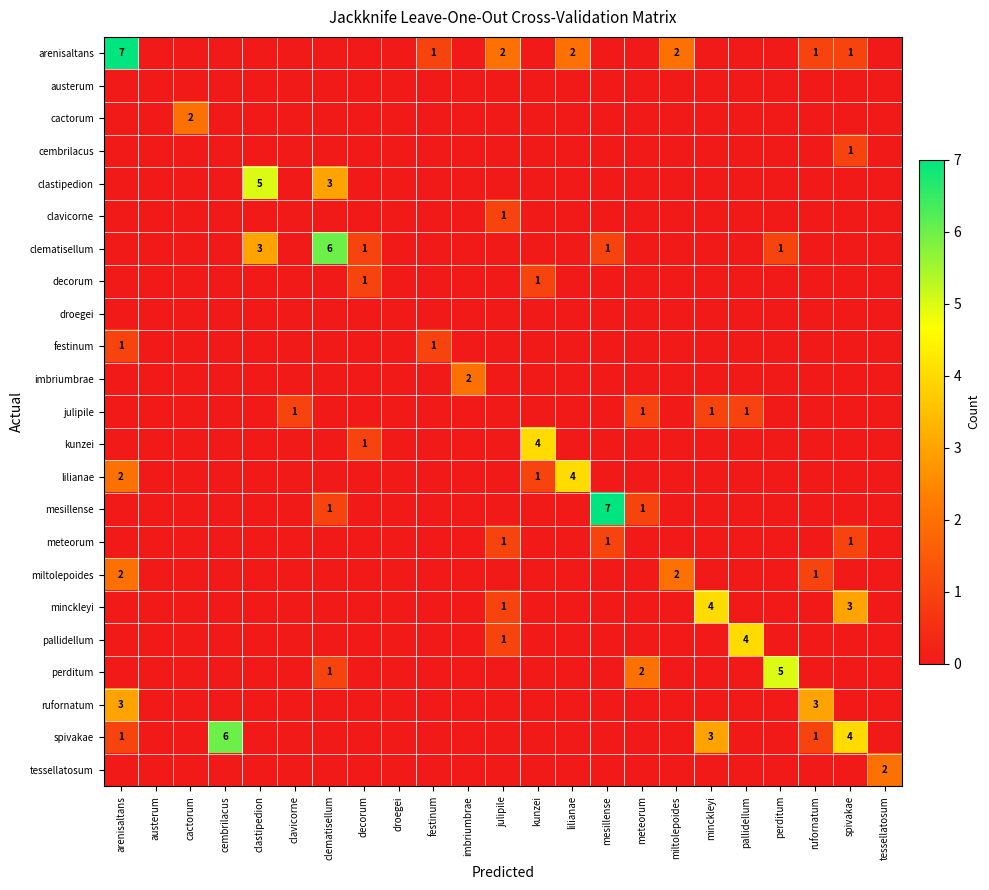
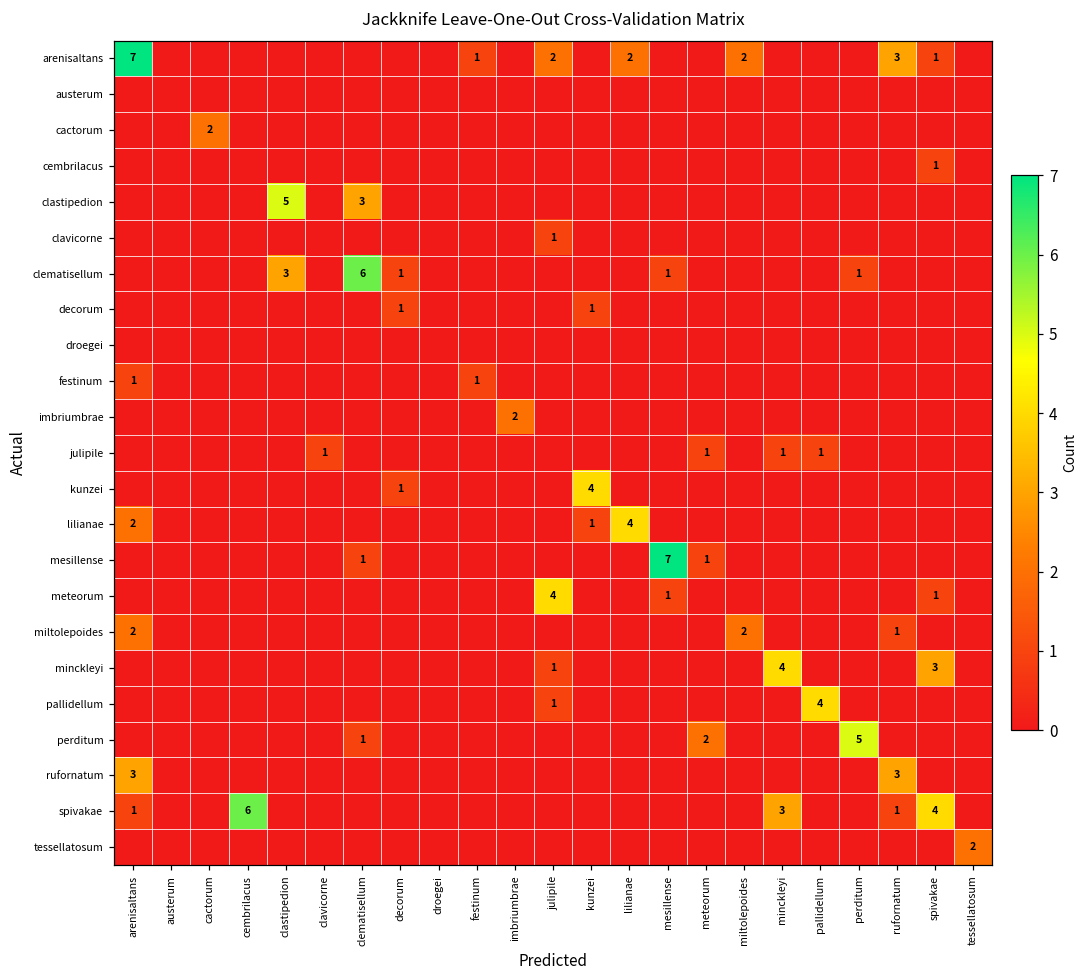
  {
    "arenisaltans": {
      "arenisaltans": 7,
      "festinum": 1,
      "julipile": 2,
      "lilianae": 2,
      "miltolepoides": 2,
-     "rufornatum": 1,
+     "rufornatum": 3,
      "spivakae": 1
    },
    "cactorum": {
      "cactorum": 2
    },
    "cembrilacus": {
      "spivakae": 1
    },
    "clastipedion": {
      "clastipedion": 5,
      "clematisellum": 3
    },
    "clavicorne": {
      "julipile": 1
    },
    "clematisellum": {
      "clastipedion": 3,
      "clematisellum": 6,
      "decorum": 1,
      "mesillense": 1,
      "perditum": 1
    },
    "decorum": {
      "decorum": 1,
      "kunzei": 1
    },
    "festinum": {
      "arenisaltans": 1,
      "festinum": 1
    },
    "imbriumbrae": {
      "imbriumbrae": 2
    },
    "julipile": {
      "clavicorne": 1,
      "meteorum": 1,
      "minckleyi": 1,
      "pallidellum": 1
    },
    "kunzei": {
      "decorum": 1,
      "kunzei": 4
    },
    "lilianae": {
      "arenisaltans": 2,
      "kunzei": 1,
      "lilianae": 4
    },
    "mesillense": {
      "clematisellum": 1,
      "mesillense": 7,
      "meteorum": 1
    },
    "meteorum": {
-     "julipile": 1,
+     "julipile": 4,
      "mesillense": 1,
      "spivakae": 1
    },
    "miltolepoides": {
      "arenisaltans": 2,
      "miltolepoides": 2,
      "rufornatum": 1
    },
    "minckleyi": {
      "julipile": 1,
      "minckleyi": 4,
      "spivakae": 3
    },
    "pallidellum": {
      "julipile": 1,
      "pallidellum": 4
    },
    "perditum": {
      "clematisellum": 1,
      "meteorum": 2,
      "perditum": 5
    },
    "rufornatum": {
      "arenisaltans": 3,
      "rufornatum": 3
    },
    "spivakae": {
      "arenisaltans": 1,
      "cembrilacus": 6,
      "minckleyi": 3,
      "rufornatum": 1,
      "spivakae": 4
    },
    "tessellatosum": {
      "tessellatosum": 2
    }
  }
